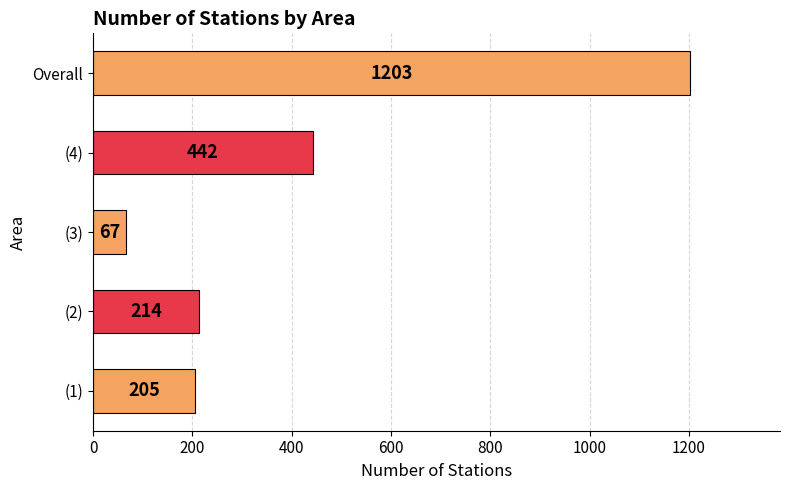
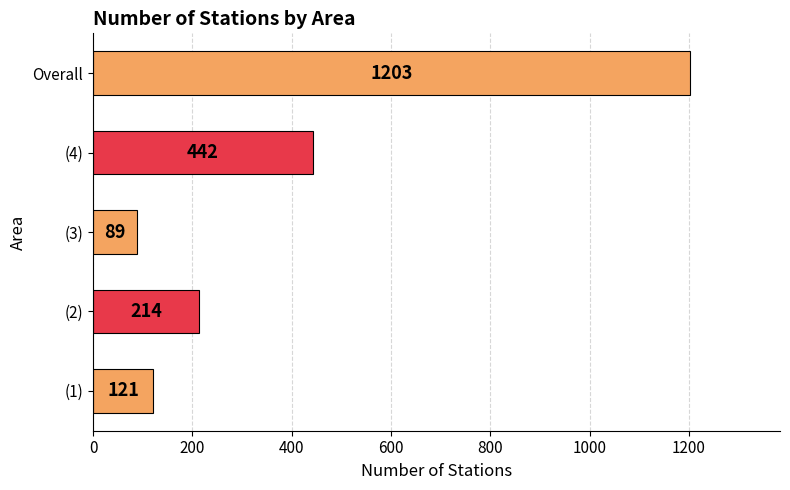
  {
    "Overall": 1203,
    "(4)": 442,
-   "(3)": 67,
+   "(3)": 89,
    "(2)": 214,
-   "(1)": 205
+   "(1)": 121
  }
